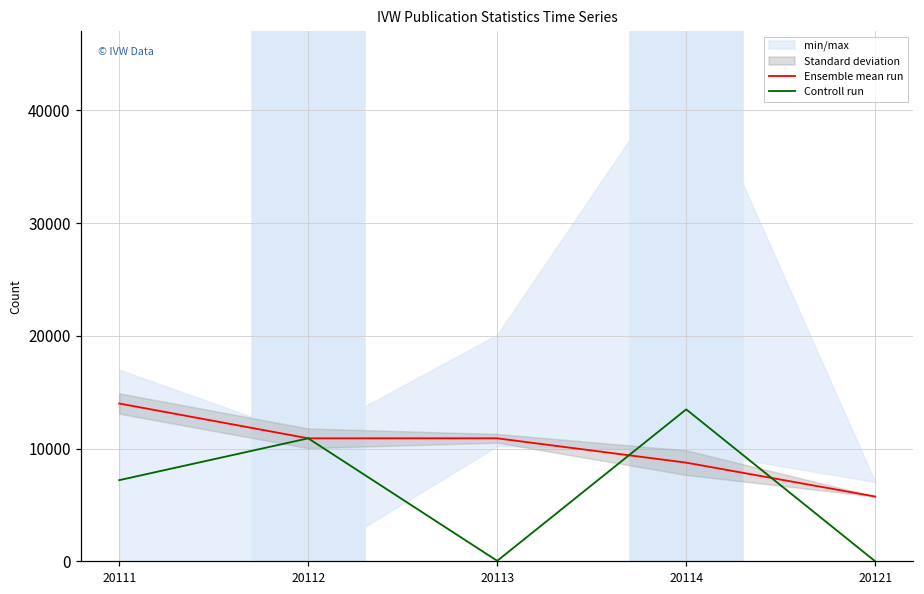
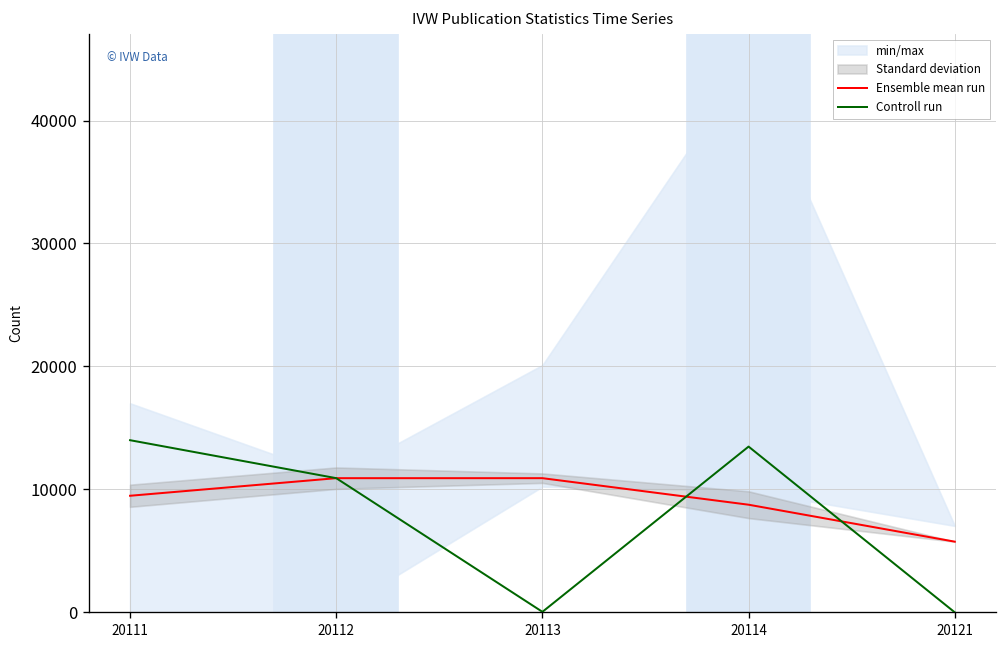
  {
    "Ensemble mean run": {
-     "20111": 14000,
+     "20111": 9500,
      "20113": 10900,
      "20114": 8800
    },
    "Controll run": {
-     "20111": 7200,
+     "20111": 14000,
      "20113": 0,
      "20114": 13500,
      "20121": 0
    }
  }
